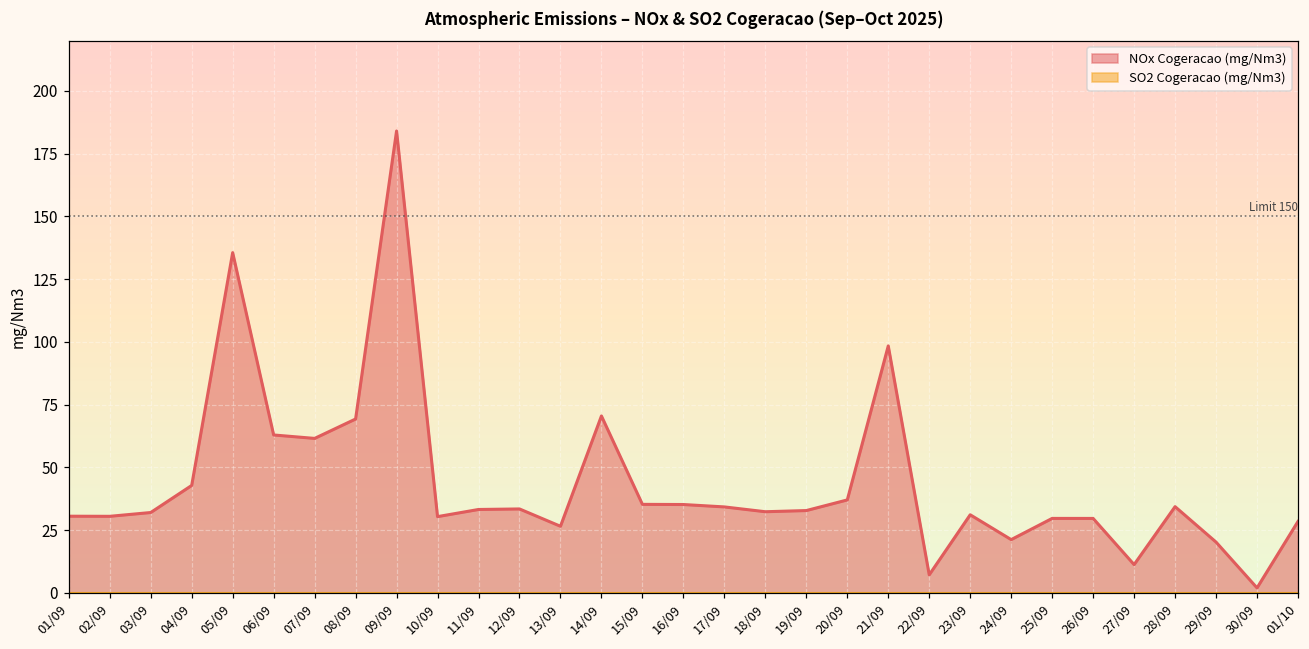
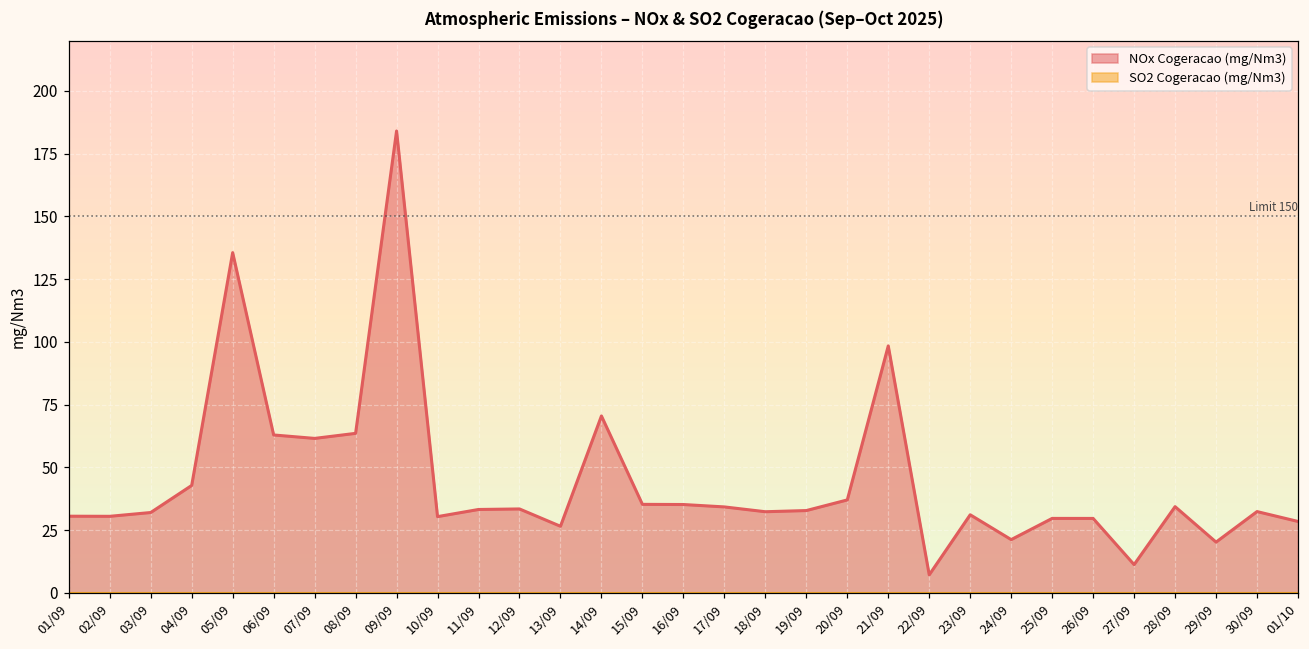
  {
    "NOx Cogeracao (mg/Nm3)": {
      "01/09": 31,
      "02/09": 31,
      "03/09": 32,
      "04/09": 43,
      "05/09": 136,
      "06/09": 63,
      "07/09": 62,
-     "08/09": 69,
+     "08/09": 64,
      "09/09": 184,
      "10/09": 30,
      "11/09": 33,
      "12/09": 33,
      "13/09": 27,
      "14/09": 71,
      "15/09": 35,
      "16/09": 35,
      "17/09": 34,
      "18/09": 32,
      "19/09": 33,
      "20/09": 37,
      "21/09": 98,
      "22/09": 7,
      "23/09": 31,
      "24/09": 21,
      "25/09": 30,
      "26/09": 30,
      "27/09": 11,
      "28/09": 34,
      "29/09": 20,
-     "30/09": 2,
+     "30/09": 32,
      "01/10": 28
    },
    "SO2 Cogeracao (mg/Nm3)": {
      "01/09": 0,
      "02/09": 0,
      "03/09": 0,
      "04/09": 0,
      "05/09": 0,
      "06/09": 0,
      "07/09": 0,
      "08/09": 0,
      "09/09": 0,
      "10/09": 0,
      "11/09": 0,
      "12/09": 0,
      "13/09": 0,
      "14/09": 0,
      "15/09": 0,
      "16/09": 0,
      "17/09": 0,
      "18/09": 0,
      "19/09": 0,
      "20/09": 0,
      "21/09": 0,
      "22/09": 0,
      "23/09": 0,
      "24/09": 0,
      "25/09": 0,
      "26/09": 0,
      "27/09": 0,
      "28/09": 0,
      "29/09": 0,
      "30/09": 0,
      "01/10": 0
    }
  }
